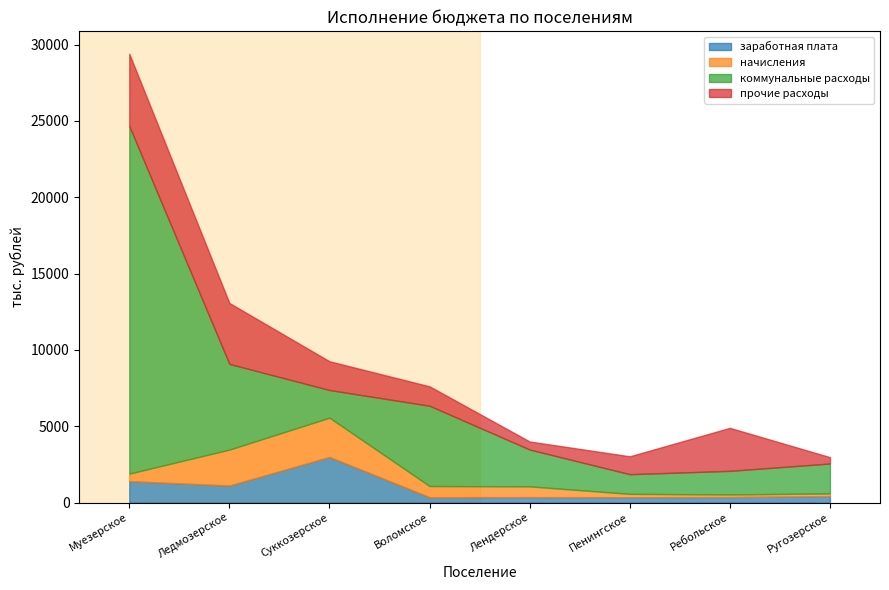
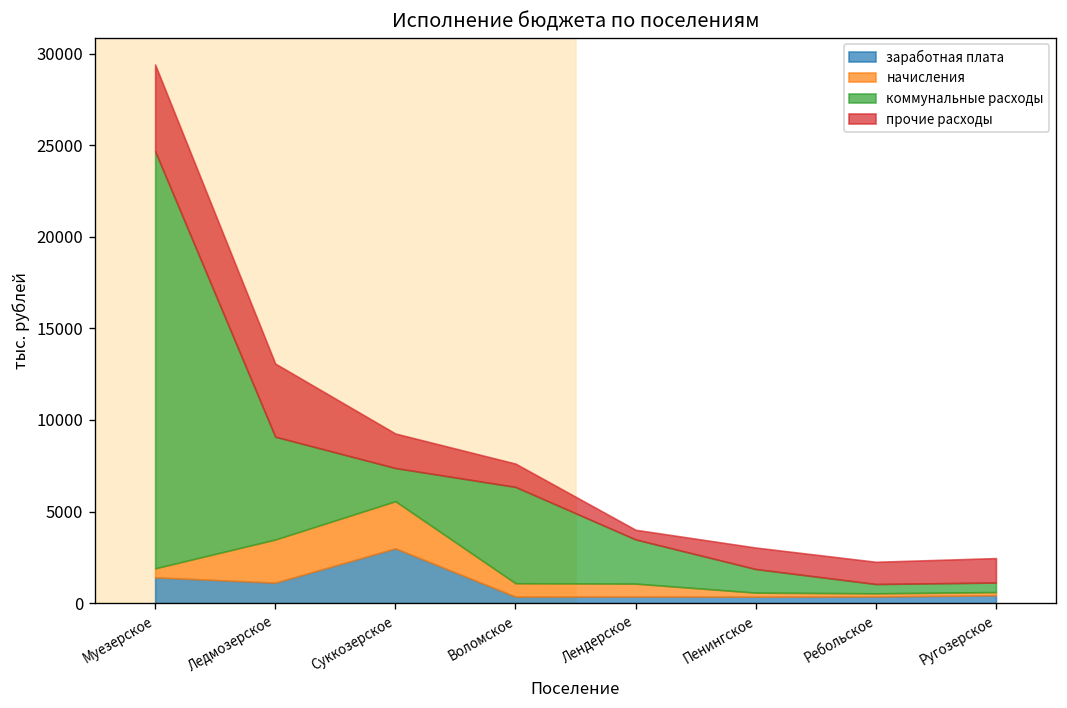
  {
    "заработная плата": {
      "Муезерское": 1400,
      "Ледмозерское": 1100,
      "Суккозерское": 3000,
      "Воломское": 400,
      "Лендерское": 400,
      "Пенингское": 400,
      "Ребольское": 400,
      "Ругозерское": 400
    },
    "начисления": {
      "Муезерское": 500,
      "Ледмозерское": 2400,
      "Суккозерское": 2600,
      "Воломское": 700,
      "Лендерское": 700,
      "Пенингское": 200,
      "Ребольское": 200,
      "Ругозерское": 200
    },
    "коммунальные расходы": {
      "Муезерское": 22800,
      "Ледмозерское": 5600,
      "Суккозерское": 1800,
      "Воломское": 5300,
      "Лендерское": 2400,
      "Пенингское": 1300,
-     "Ребольское": 1500,
-     "Ругозерское": 2000
+     "Ребольское": 500,
+     "Ругозерское": 500
    },
    "прочие расходы": {
      "Муезерское": 4700,
      "Ледмозерское": 4000,
      "Суккозерское": 1900,
      "Воломское": 1300,
      "Лендерское": 500,
      "Пенингское": 1200,
-     "Ребольское": 2800,
-     "Ругозерское": 400
+     "Ребольское": 1200,
+     "Ругозерское": 1300
    }
  }
